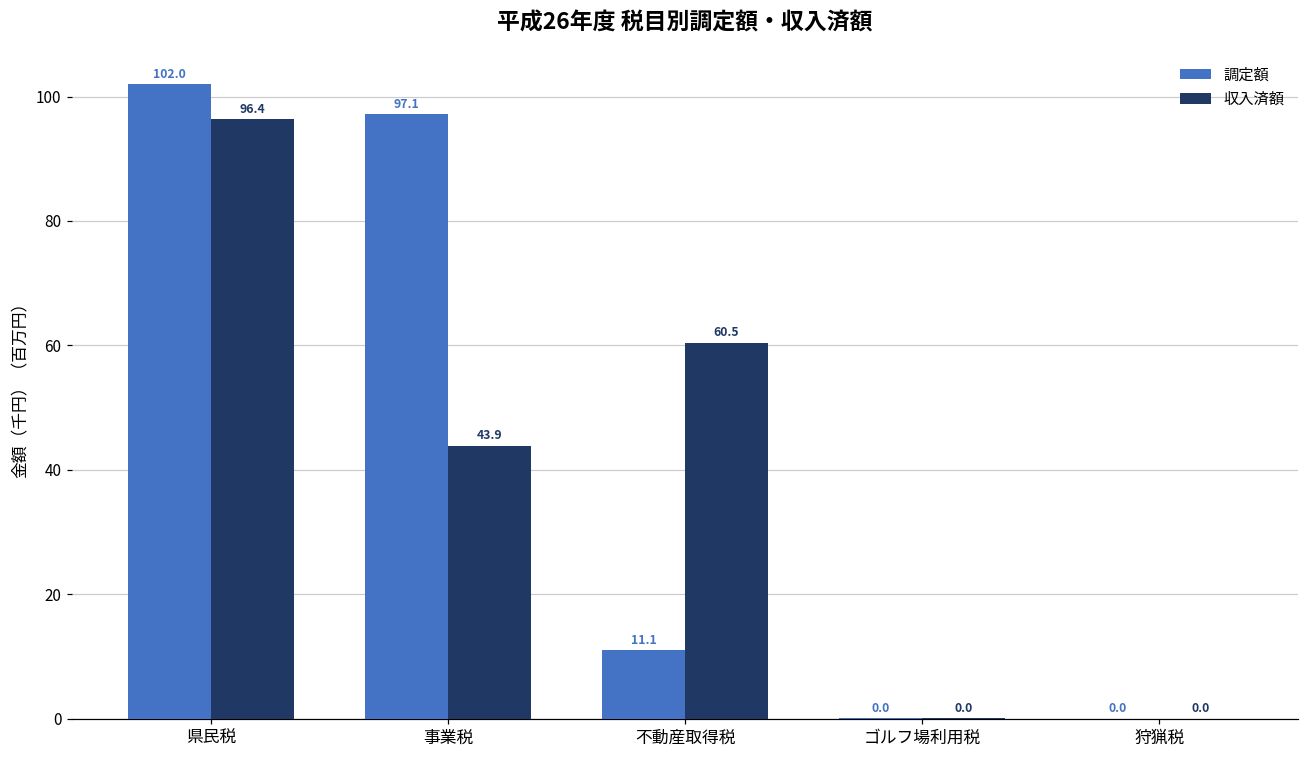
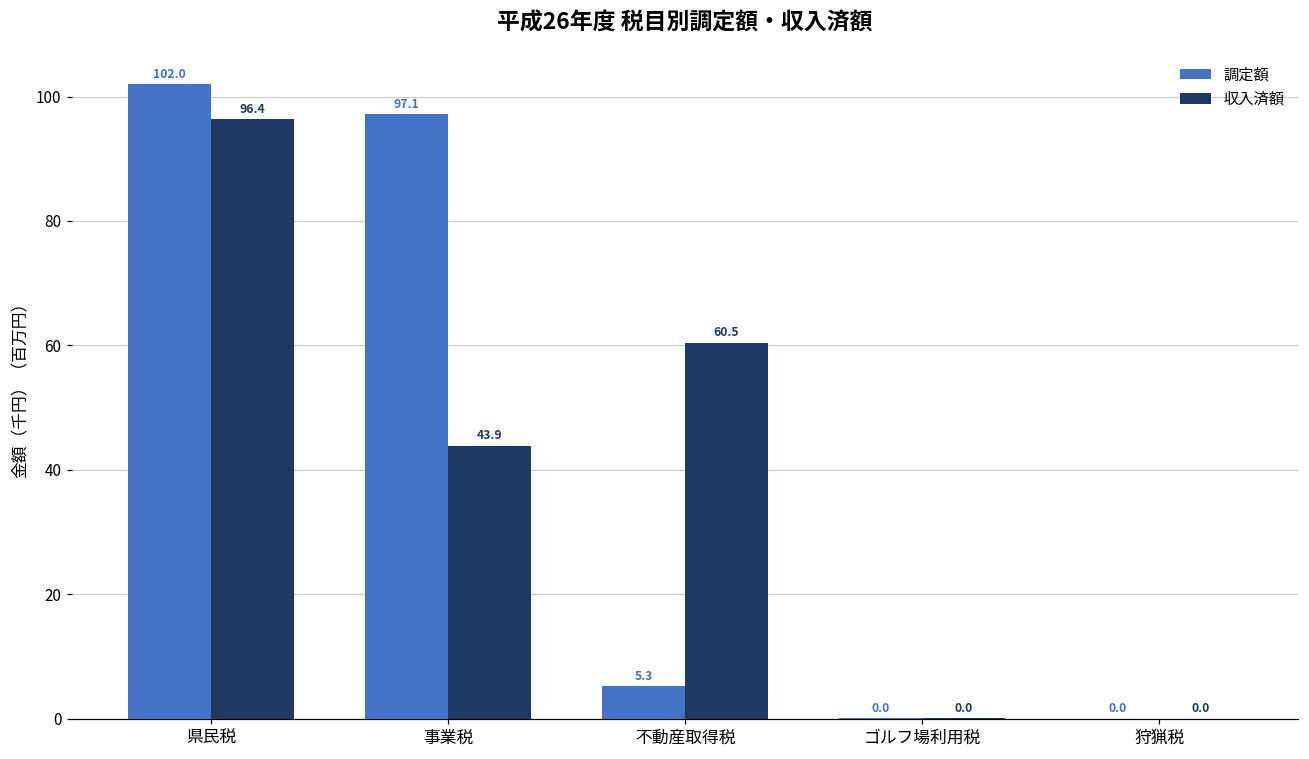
  {
    "調定額": {
      "県民税": 102.0,
      "事業税": 97.1,
-     "不動産取得税": 11.1,
+     "不動産取得税": 5.3,
      "ゴルフ場利用税": 0.0,
      "狩猟税": 0.0
    },
    "収入済額": {
      "県民税": 96.4,
      "事業税": 43.9,
      "不動産取得税": 60.5,
      "ゴルフ場利用税": 0.0,
      "狩猟税": 0.0
    }
  }
